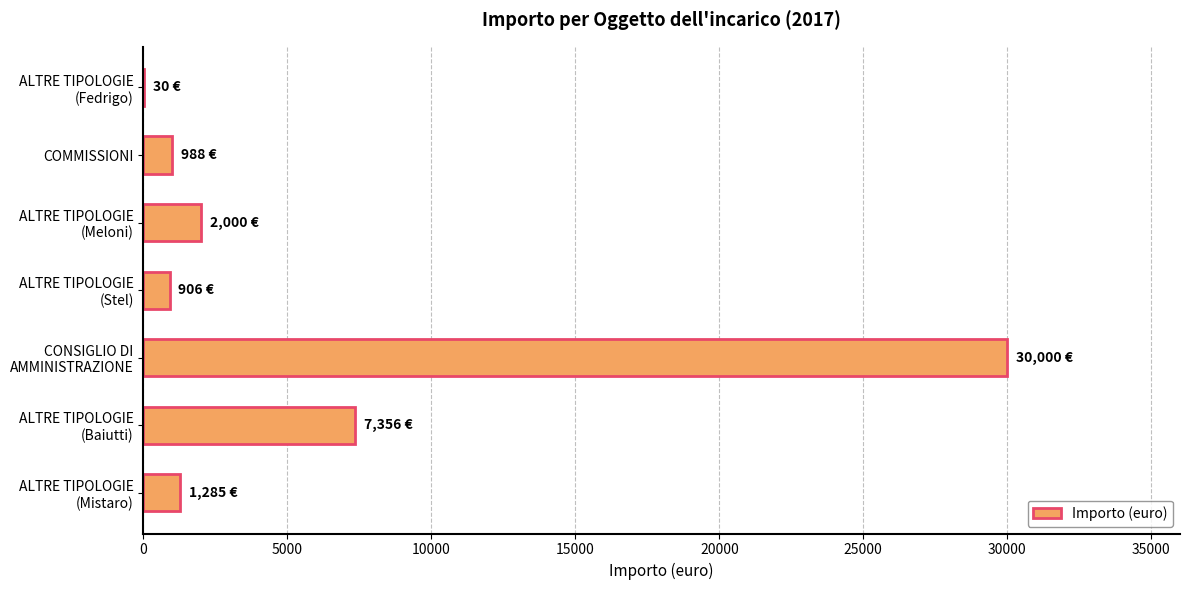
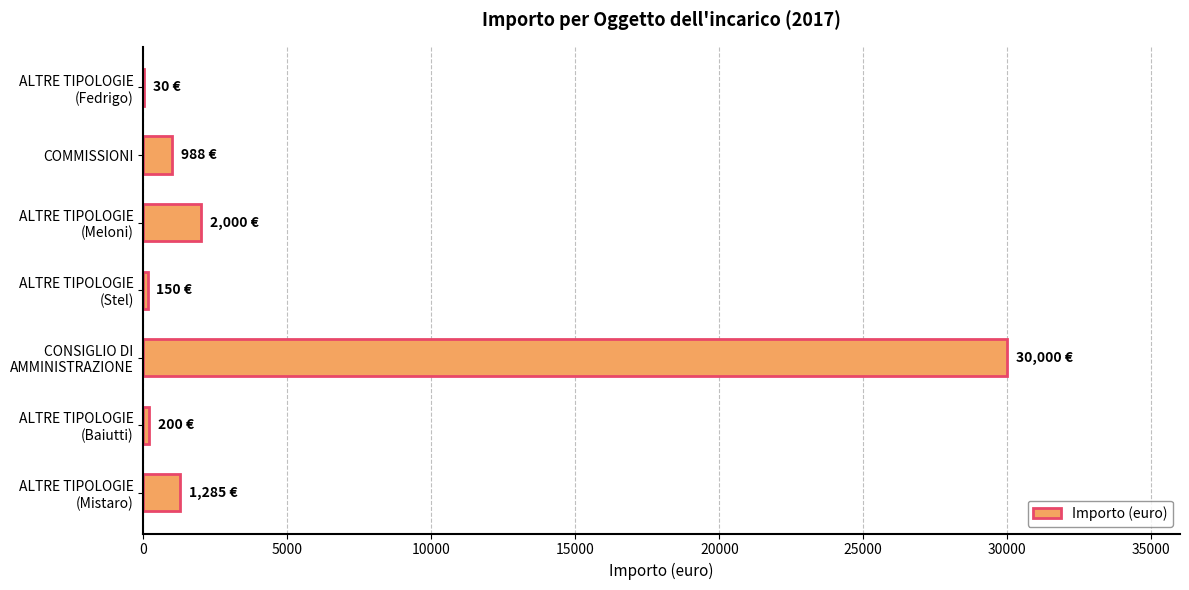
  {
    "ALTRE TIPOLOGIE (Fedrigo)": "30",
    "COMMISSIONI": "988",
    "ALTRE TIPOLOGIE (Meloni)": "2,000",
-   "ALTRE TIPOLOGIE (Stel)": "906",
+   "ALTRE TIPOLOGIE (Stel)": "150",
    "CONSIGLIO DI AMMINISTRAZIONE": "30,000",
-   "ALTRE TIPOLOGIE (Baiutti)": "7,356",
+   "ALTRE TIPOLOGIE (Baiutti)": "200",
    "ALTRE TIPOLOGIE (Mistaro)": "1,285"
  }
